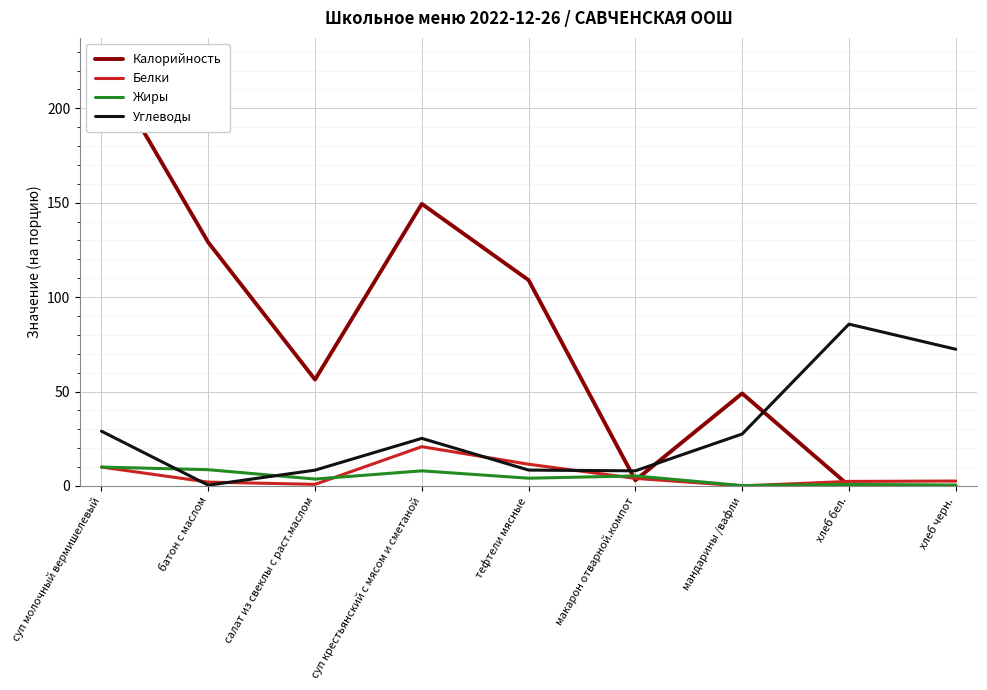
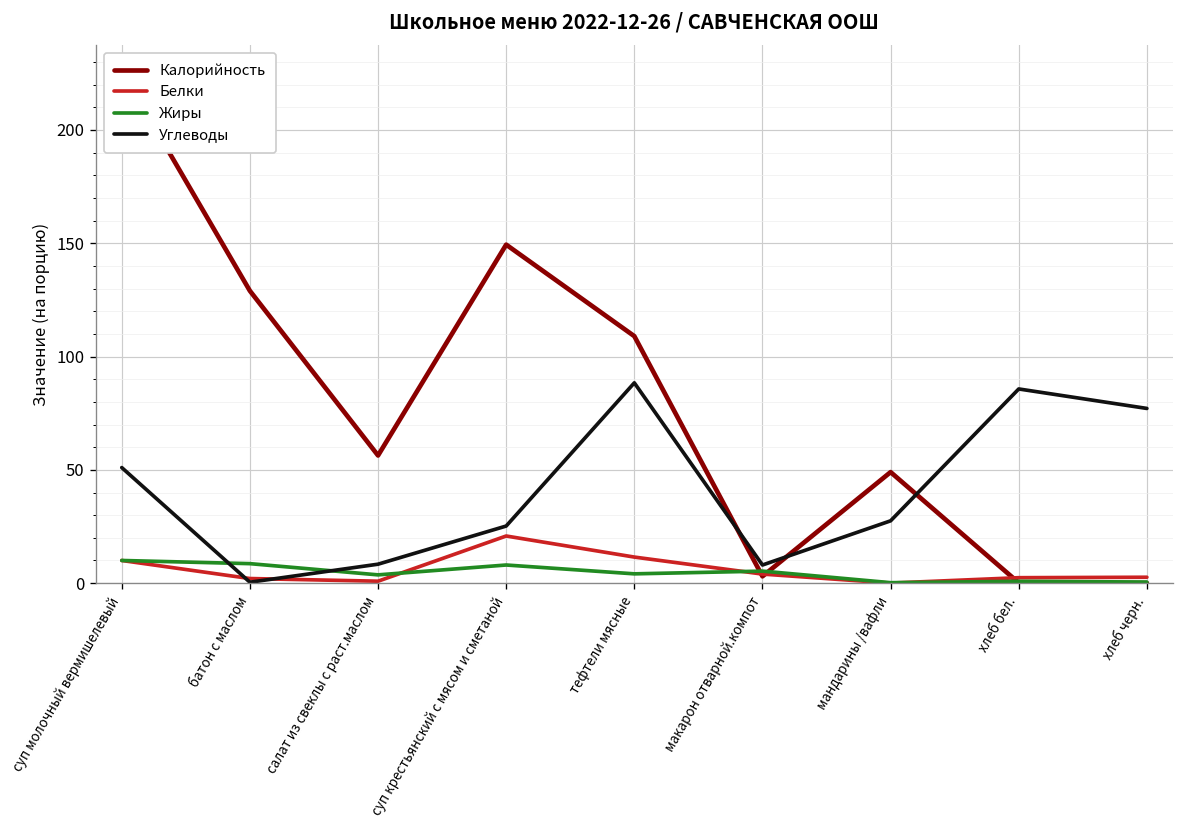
  {
    "Калорийность": {
      "батон с маслом": 129,
      "салат из свеклы с раст.маслом": 56,
      "суп крестьянский с мясом и сметаной": 149,
      "тефтели мясные": 109,
      "мандарины /вафли": 49
    },
    "Белки": {
      "батон с маслом": 2,
      "салат из свеклы с раст.маслом": 1,
      "суп крестьянский с мясом и сметаной": 21,
      "тефтели мясные": 12,
      "хлеб бел.": 2,
      "хлеб черн.": 3
    },
    "Жиры": {
      "батон с маслом": 9,
      "салат из свеклы с раст.маслом": 4,
      "суп крестьянский с мясом и сметаной": 8,
      "тефтели мясные": 4
    },
    "Углеводы": {
-     "суп молочный вермишелевый": 29,
+     "суп молочный вермишелевый": 51,
      "батон с маслом": 0,
      "салат из свеклы с раст.маслом": 8,
      "суп крестьянский с мясом и сметаной": 25,
-     "тефтели мясные": 8,
+     "тефтели мясные": 88,
      "макарон отварной.компот": 8,
      "мандарины /вафли": 28,
      "хлеб бел.": 86,
-     "хлеб черн.": 72
+     "хлеб черн.": 77
    }
  }
